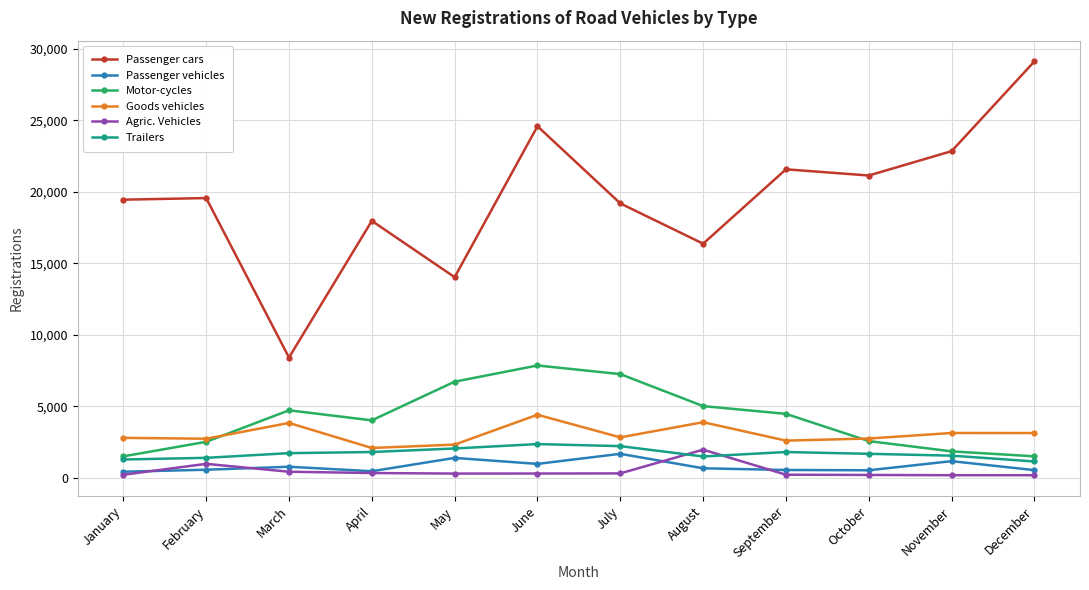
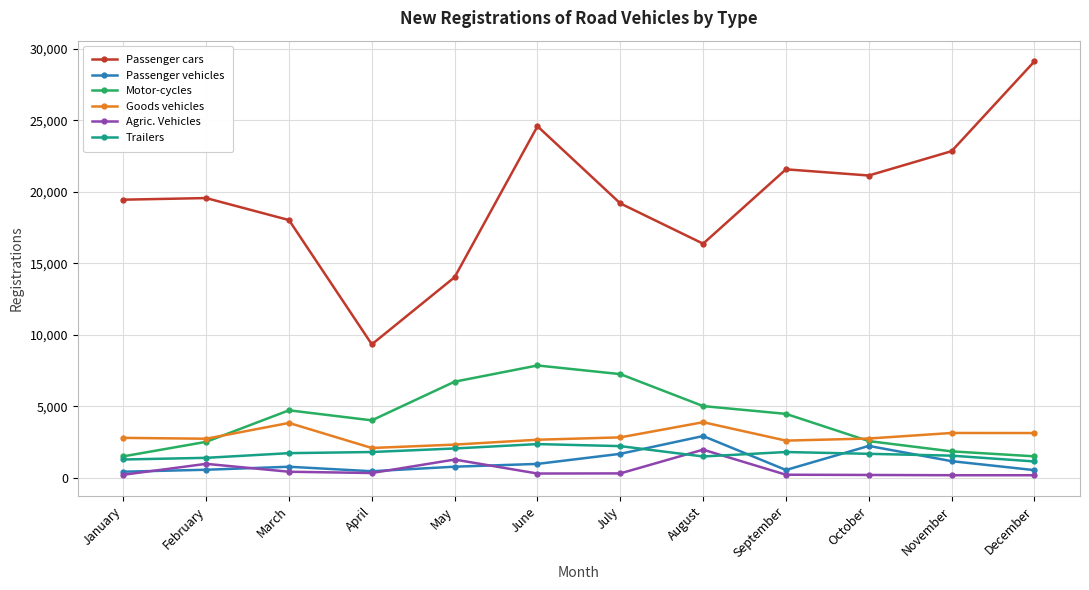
  {
    "Passenger cars": {
      "January": "19,500",
      "February": "19,600",
-     "March": "8,400",
-     "April": "18,000",
+     "March": "18,000",
+     "April": "9,300",
      "May": "14,000",
      "June": "24,600",
      "July": "19,200",
      "August": "16,400",
      "September": "21,600",
      "October": "21,100",
      "November": "22,900",
      "December": "29,100"
    },
    "Passenger vehicles": {
      "January": "400",
      "February": "600",
      "March": "800",
-     "May": "1,400",
+     "May": "800",
      "June": "1,000",
      "July": "1,700",
-     "August": "700",
+     "August": "2,900",
      "September": "600",
-     "October": "500",
+     "October": "2,200",
      "November": "1,200",
      "December": "500"
    },
    "Goods vehicles": {
      "January": "2,800",
      "February": "2,700",
      "March": "3,800",
      "April": "2,100",
      "May": "2,300",
-     "June": "4,400",
+     "June": "2,700",
      "July": "2,800",
      "August": "3,900",
      "September": "2,600",
      "October": "2,800",
      "November": "3,100",
      "December": "3,100"
    },
    "Agric. Vehicles": {
      "January": "200",
      "February": "1,000",
      "March": "400",
-     "May": "300",
+     "May": "1,300",
      "June": "300",
      "July": "300",
      "August": "2,000",
      "September": "200",
      "October": "200",
      "November": "200",
      "December": "200"
    }
  }
